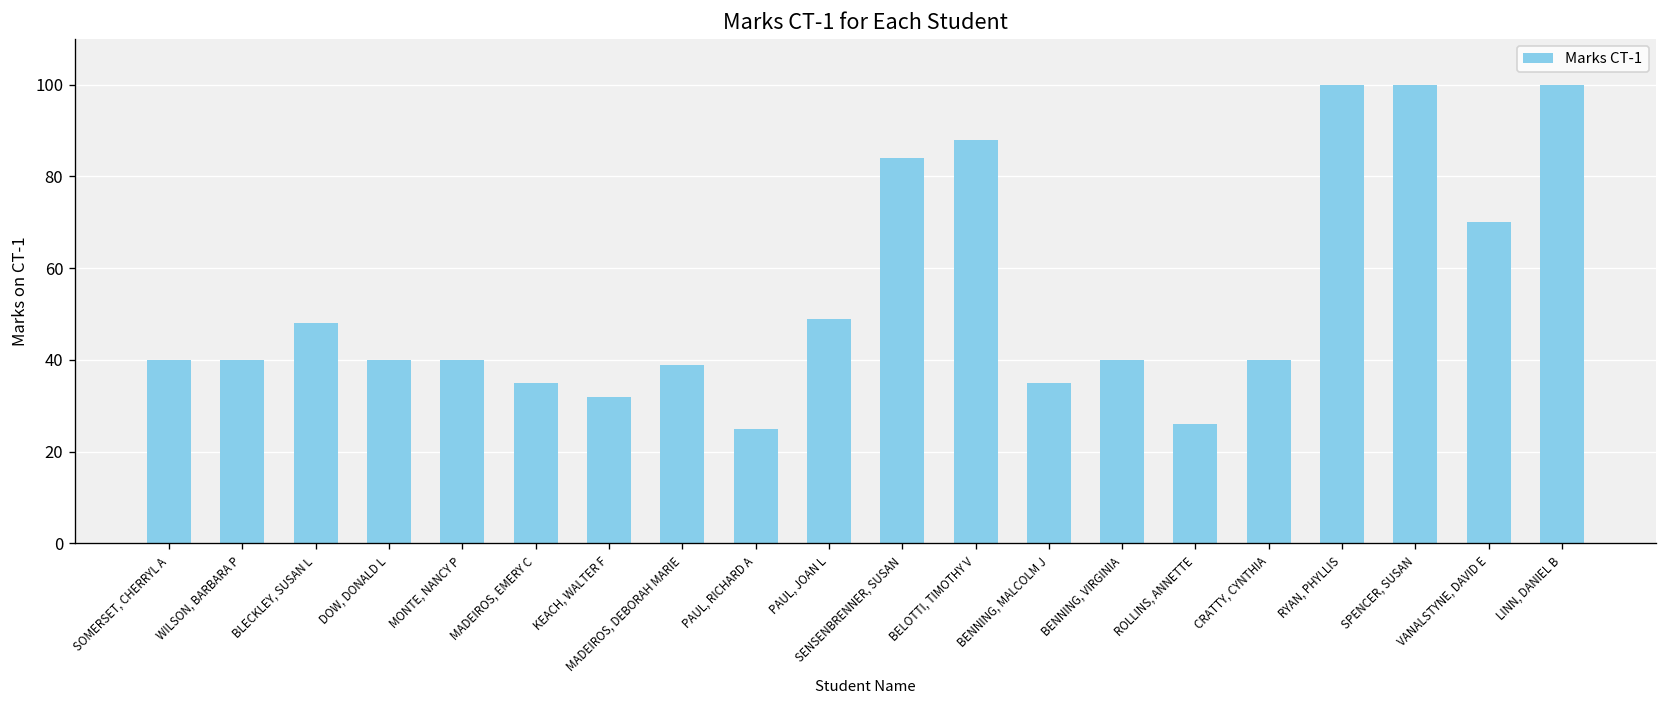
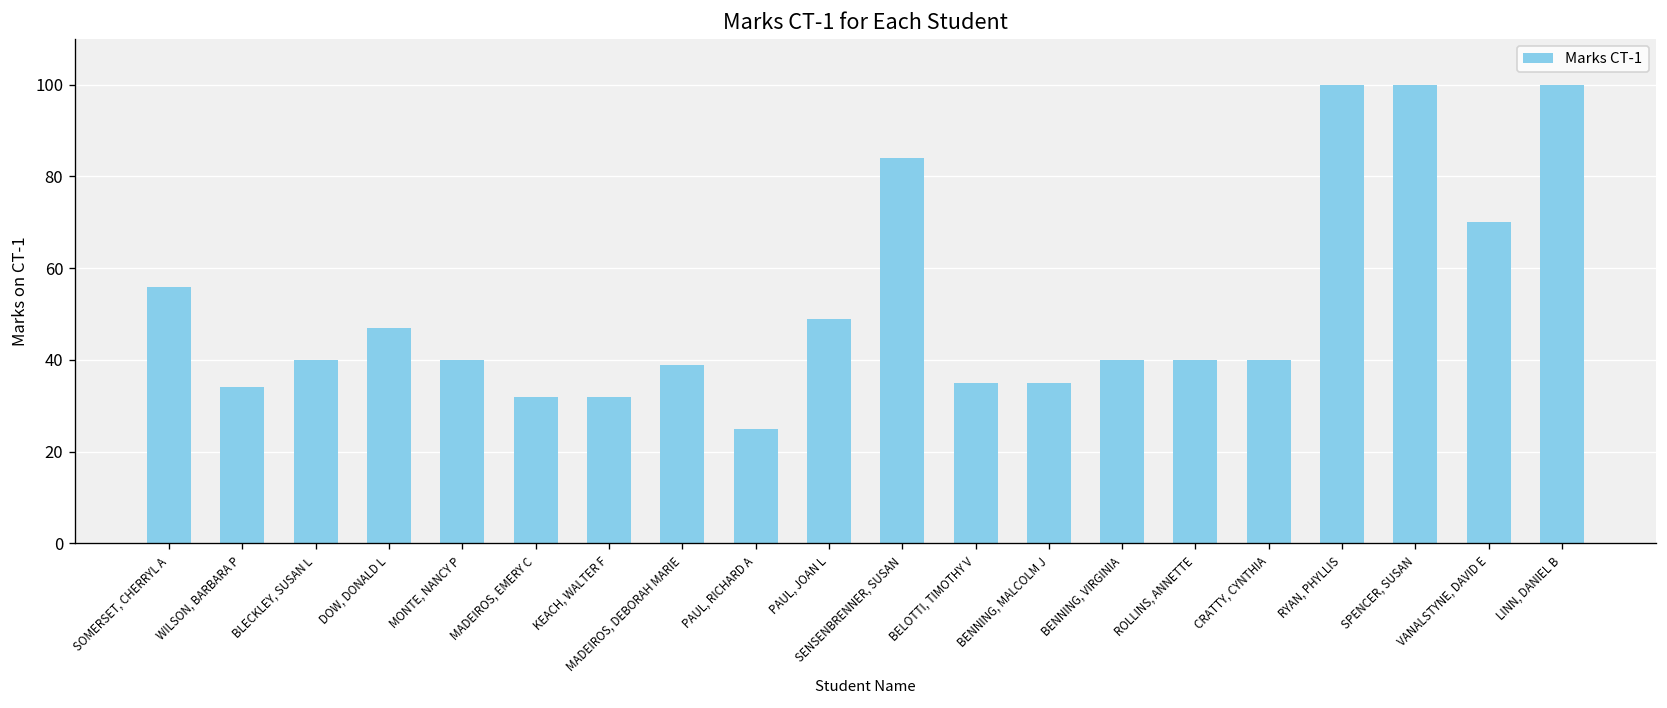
  {
-   "SOMERSET, CHERRYL A": 40,
-   "WILSON, BARBARA P": 40,
-   "BLECKLEY, SUSAN L": 48,
-   "DOW, DONALD L": 40,
+   "SOMERSET, CHERRYL A": 56,
+   "WILSON, BARBARA P": 34,
+   "BLECKLEY, SUSAN L": 40,
+   "DOW, DONALD L": 47,
    "MONTE, NANCY P": 40,
-   "MADEIROS, EMERY C": 35,
+   "MADEIROS, EMERY C": 32,
    "KEACH, WALTER F": 32,
    "MADEIROS, DEBORAH MARIE": 39,
    "PAUL, RICHARD A": 25,
    "PAUL, JOAN L": 49,
    "SENSENBRENNER, SUSAN": 84,
-   "BELOTTI, TIMOTHY V": 88,
+   "BELOTTI, TIMOTHY V": 35,
    "BENNING, MALCOLM J": 35,
    "BENNING, VIRGINIA": 40,
-   "ROLLINS, ANNETTE": 26,
+   "ROLLINS, ANNETTE": 40,
    "CRATTY, CYNTHIA": 40,
    "RYAN, PHYLLIS": 100,
    "SPENCER, SUSAN": 100,
    "VANALSTYNE, DAVID E": 70,
    "LINN, DANIEL B": 100
  }
